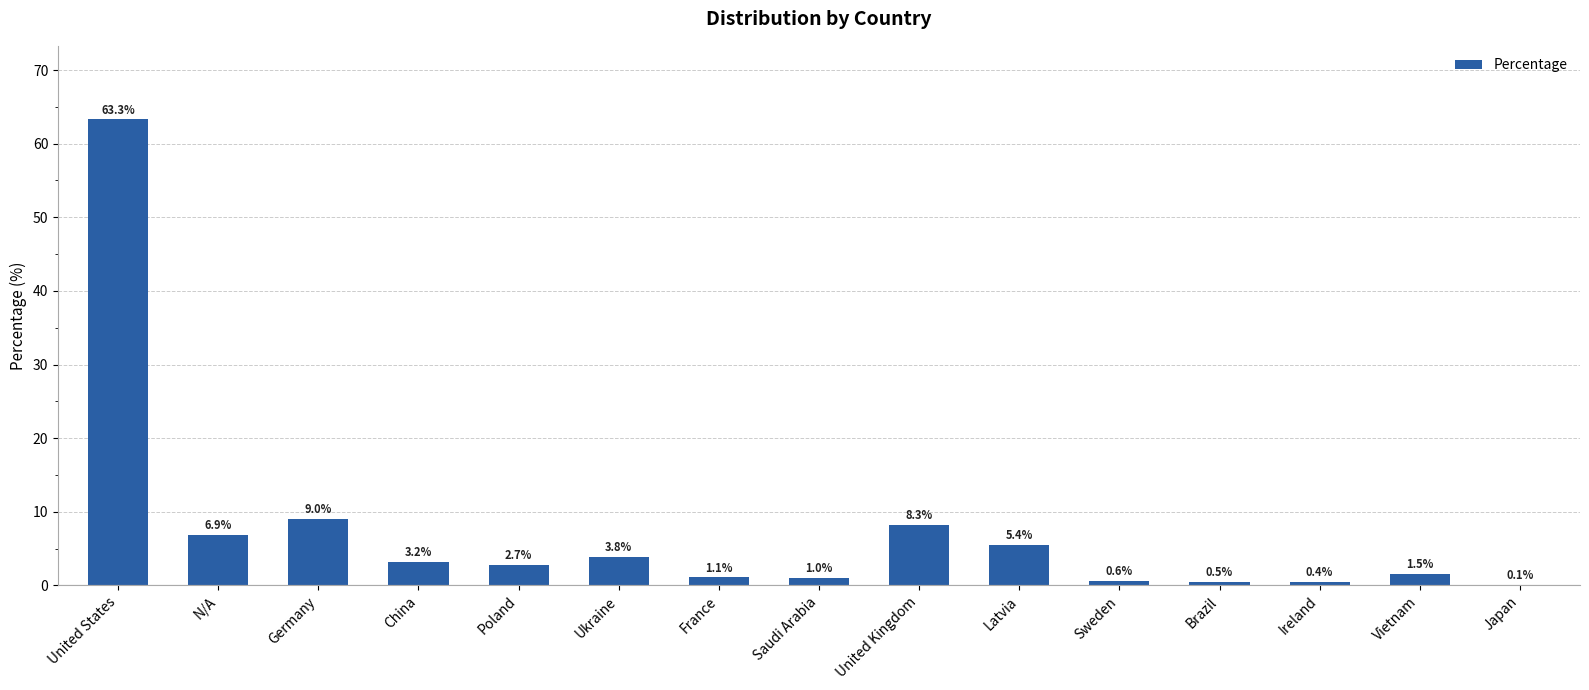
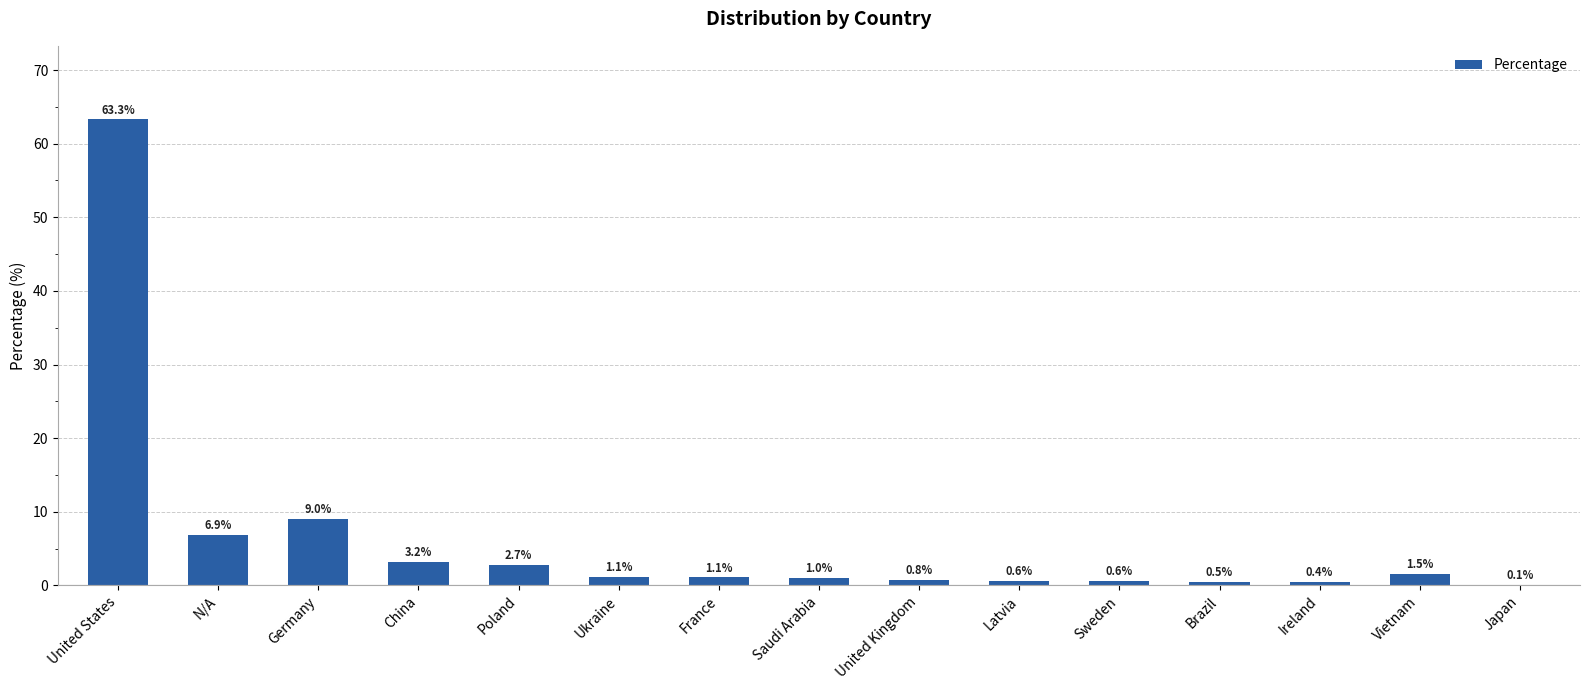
  {
    "United States": "63.3%",
    "N/A": "6.9%",
    "Germany": "9.0%",
    "China": "3.2%",
    "Poland": "2.7%",
-   "Ukraine": "3.8%",
+   "Ukraine": "1.1%",
    "France": "1.1%",
    "Saudi Arabia": "1.0%",
-   "United Kingdom": "8.3%",
-   "Latvia": "5.4%",
+   "United Kingdom": "0.8%",
+   "Latvia": "0.6%",
    "Sweden": "0.6%",
    "Brazil": "0.5%",
    "Ireland": "0.4%",
    "Vietnam": "1.5%",
    "Japan": "0.1%"
  }
